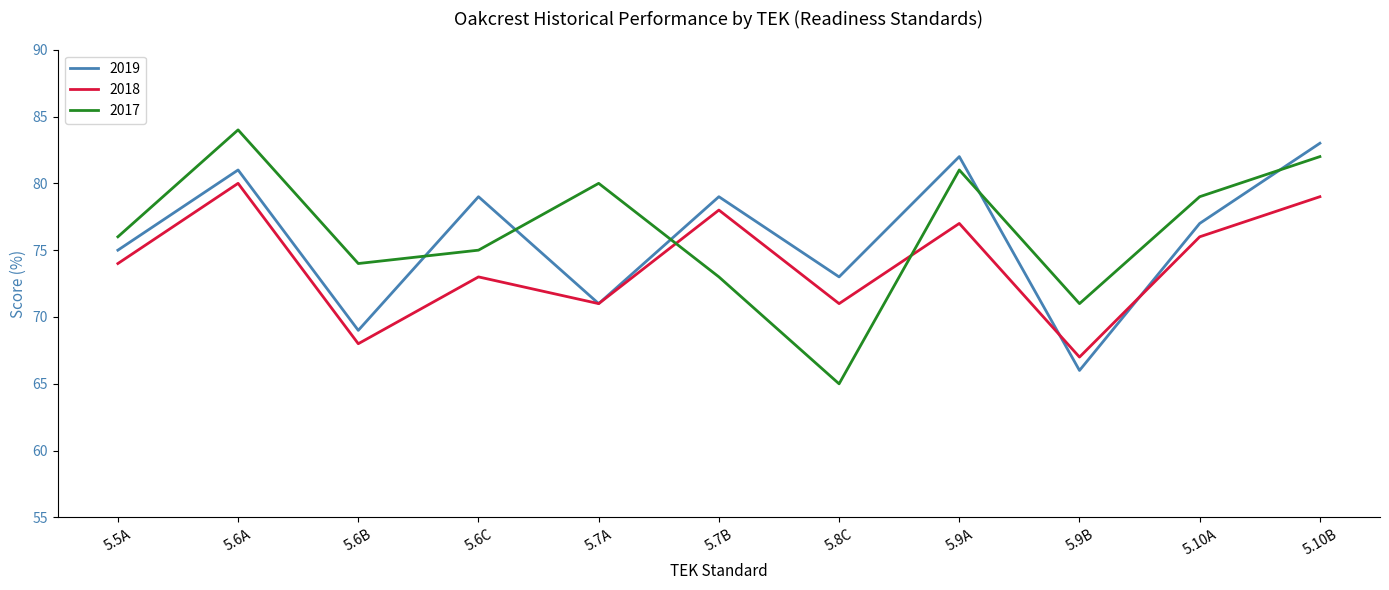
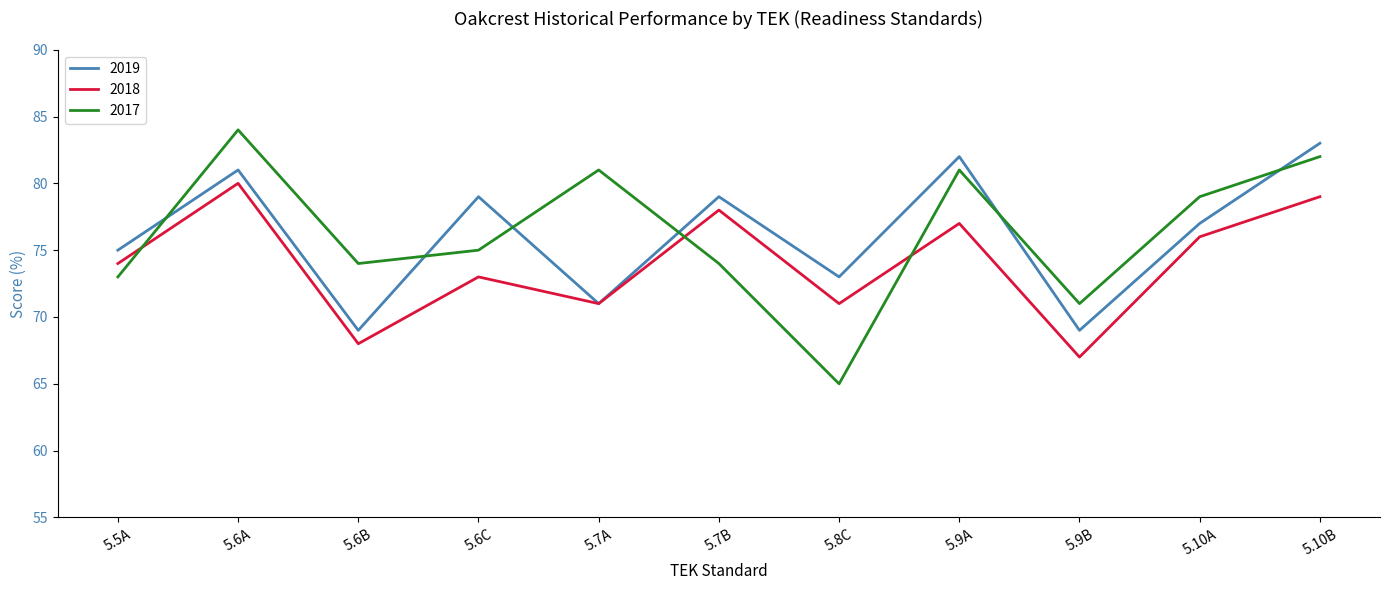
  {
    "2019": {
      "5.5A": 75,
      "5.6A": 81,
      "5.6B": 69,
      "5.6C": 79,
      "5.7B": 79,
      "5.8C": 73,
      "5.9A": 82,
-     "5.9B": 66,
+     "5.9B": 69,
      "5.10A": 77,
      "5.10B": 83
    },
    "2018": {
      "5.5A": 74,
      "5.6A": 80,
      "5.6B": 68,
      "5.6C": 73,
      "5.7B": 78,
      "5.8C": 71,
      "5.9A": 77,
      "5.9B": 67,
      "5.10A": 76,
      "5.10B": 79
    },
    "2017": {
-     "5.5A": 76,
+     "5.5A": 73,
      "5.6A": 84,
      "5.6B": 74,
      "5.6C": 75,
-     "5.7A": 80,
-     "5.7B": 73,
+     "5.7A": 81,
+     "5.7B": 74,
      "5.8C": 65,
      "5.9A": 81,
      "5.9B": 71,
      "5.10A": 79,
      "5.10B": 82
    }
  }
